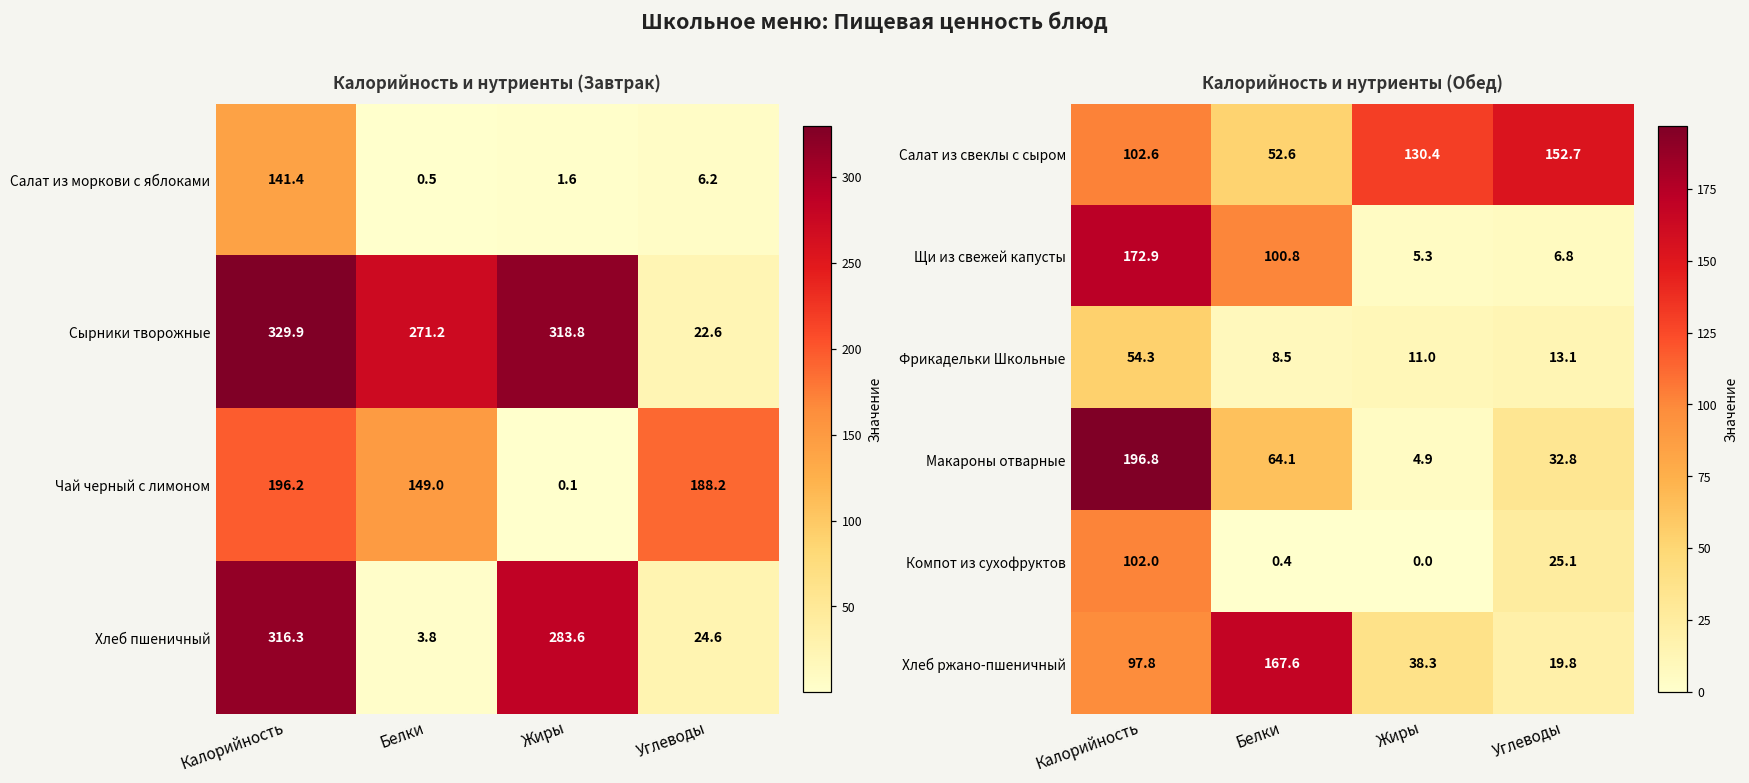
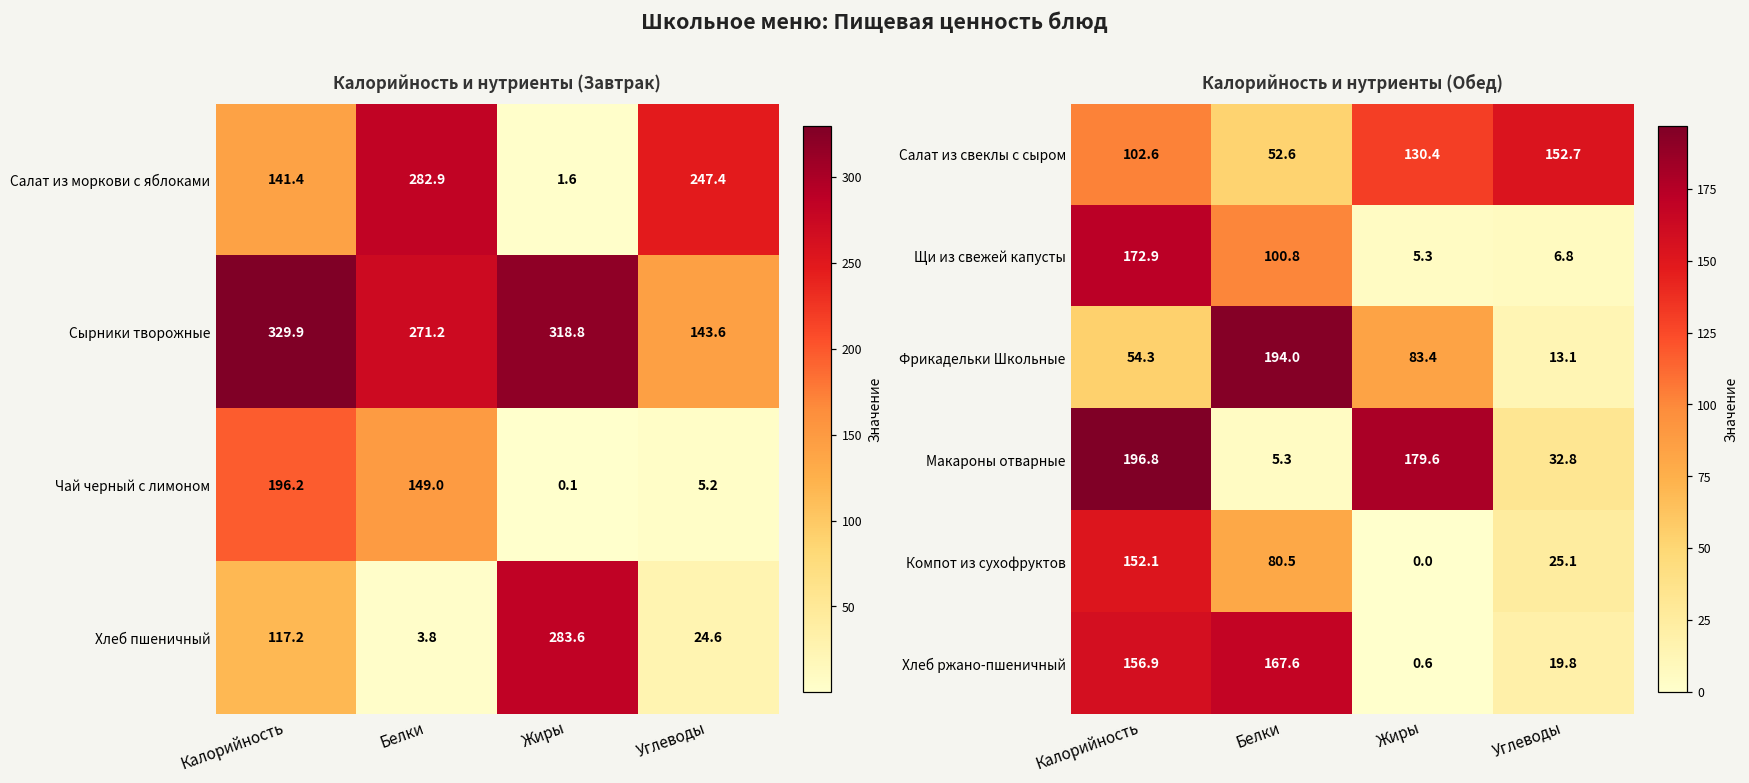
  {
    "Калорийность и нутриенты (Завтрак)": {
      "Салат из моркови с яблоками": {
        "Калорийность": 141.4,
-       "Белки": 0.5,
+       "Белки": 282.9,
        "Жиры": 1.6,
-       "Углеводы": 6.2
+       "Углеводы": 247.4
      },
      "Сырники творожные": {
        "Калорийность": 329.9,
        "Белки": 271.2,
        "Жиры": 318.8,
-       "Углеводы": 22.6
+       "Углеводы": 143.6
      },
      "Чай черный с лимоном": {
        "Калорийность": 196.2,
        "Белки": 149.0,
        "Жиры": 0.1,
-       "Углеводы": 188.2
+       "Углеводы": 5.2
      },
      "Хлеб пшеничный": {
-       "Калорийность": 316.3,
+       "Калорийность": 117.2,
        "Белки": 3.8,
        "Жиры": 283.6,
        "Углеводы": 24.6
      }
    },
    "Калорийность и нутриенты (Обед)": {
      "Салат из свеклы с сыром": {
        "Калорийность": 102.6,
        "Белки": 52.6,
        "Жиры": 130.4,
        "Углеводы": 152.7
      },
      "Щи из свежей капусты": {
        "Калорийность": 172.9,
        "Белки": 100.8,
        "Жиры": 5.3,
        "Углеводы": 6.8
      },
      "Фрикадельки Школьные": {
        "Калорийность": 54.3,
-       "Белки": 8.5,
-       "Жиры": 11.0,
+       "Белки": 194.0,
+       "Жиры": 83.4,
        "Углеводы": 13.1
      },
      "Макароны отварные": {
        "Калорийность": 196.8,
-       "Белки": 64.1,
-       "Жиры": 4.9,
+       "Белки": 5.3,
+       "Жиры": 179.6,
        "Углеводы": 32.8
      },
      "Компот из сухофруктов": {
-       "Калорийность": 102.0,
-       "Белки": 0.4,
+       "Калорийность": 152.1,
+       "Белки": 80.5,
        "Жиры": 0.0,
        "Углеводы": 25.1
      },
      "Хлеб ржано-пшеничный": {
-       "Калорийность": 97.8,
+       "Калорийность": 156.9,
        "Белки": 167.6,
-       "Жиры": 38.3,
+       "Жиры": 0.6,
        "Углеводы": 19.8
      }
    }
  }
